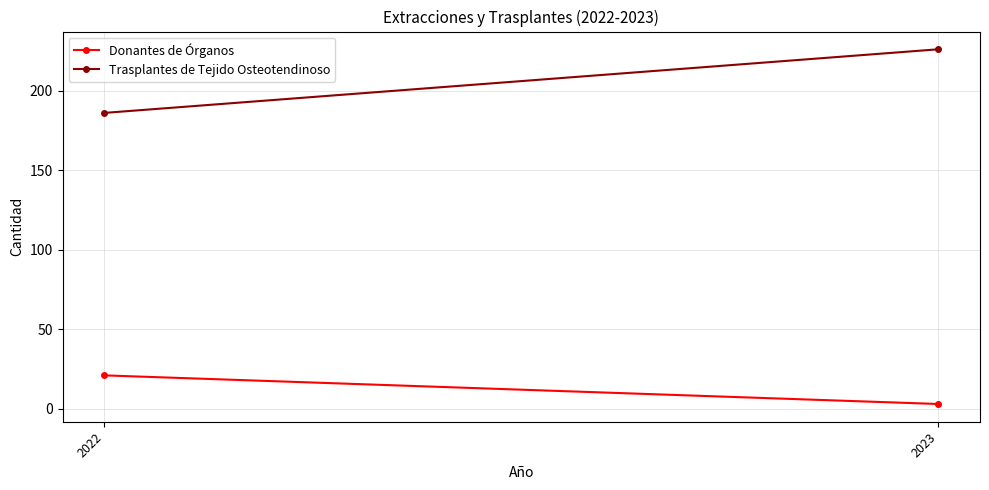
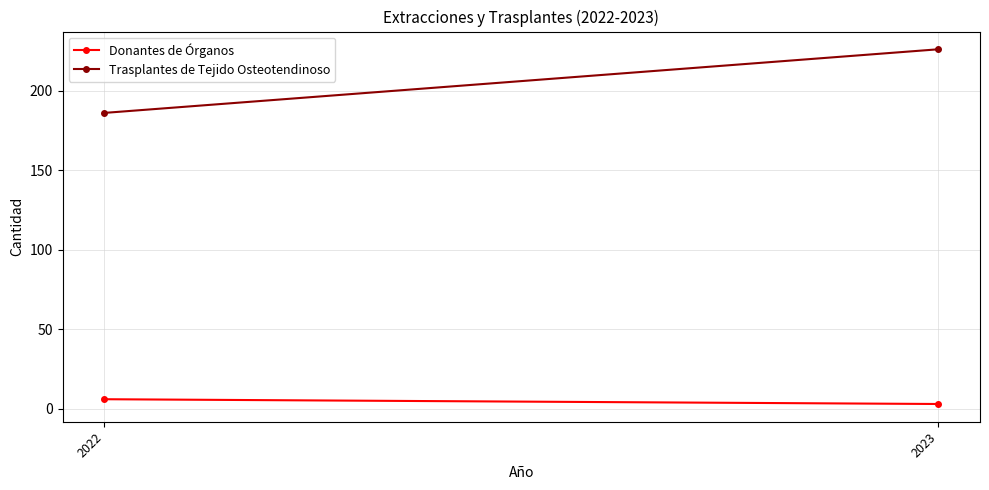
  {
    "Donantes de Órganos": {
-     "2022": 21,
+     "2022": 6,
      "2023": 3
    },
    "Trasplantes de Tejido Osteotendinoso": {
      "2022": 186,
      "2023": 226
    }
  }
